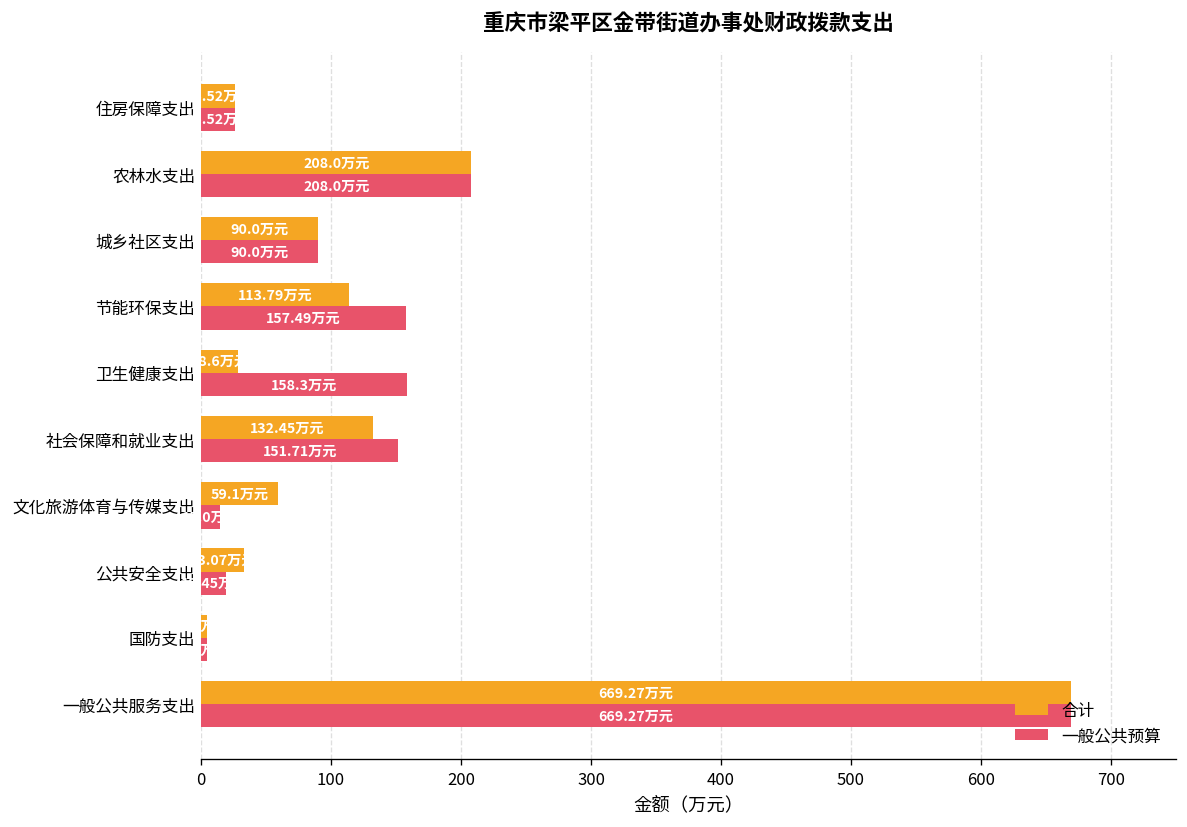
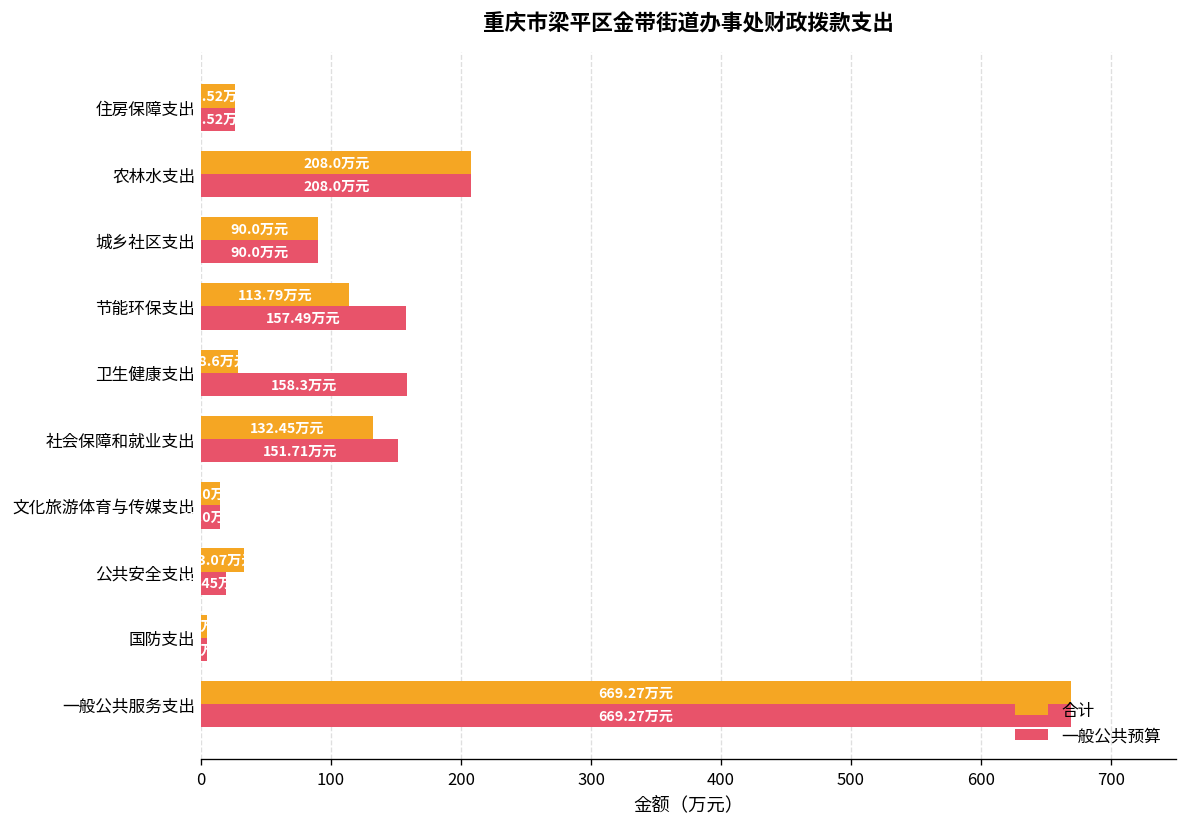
  {
    "合计": {
      "住房保障支出": 27,
-     "文化旅游体育与传媒支出": 59,
+     "文化旅游体育与传媒支出": 15,
      "国防支出": 5
    },
    "一般公共预算": {
      "农林水支出": 208.0,
      "城乡社区支出": 90.0,
      "节能环保支出": 157.49,
      "卫生健康支出": 158.3,
      "社会保障和就业支出": 151.71,
      "一般公共服务支出": 669.27
    }
  }
